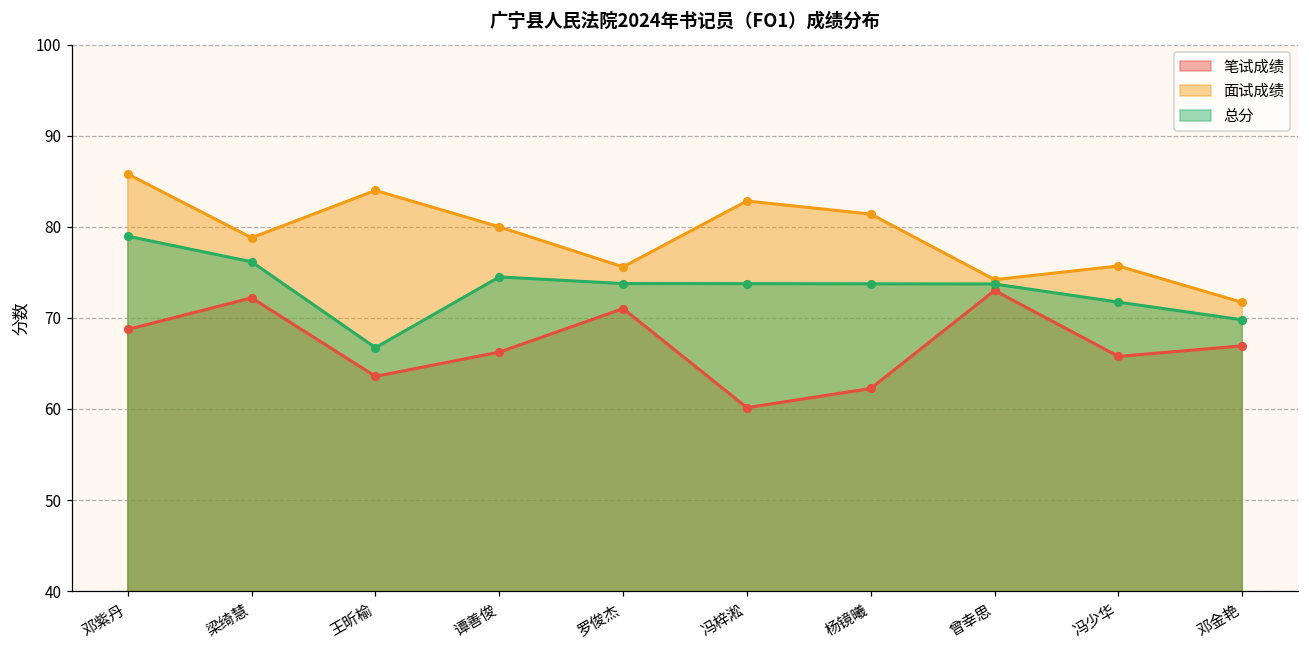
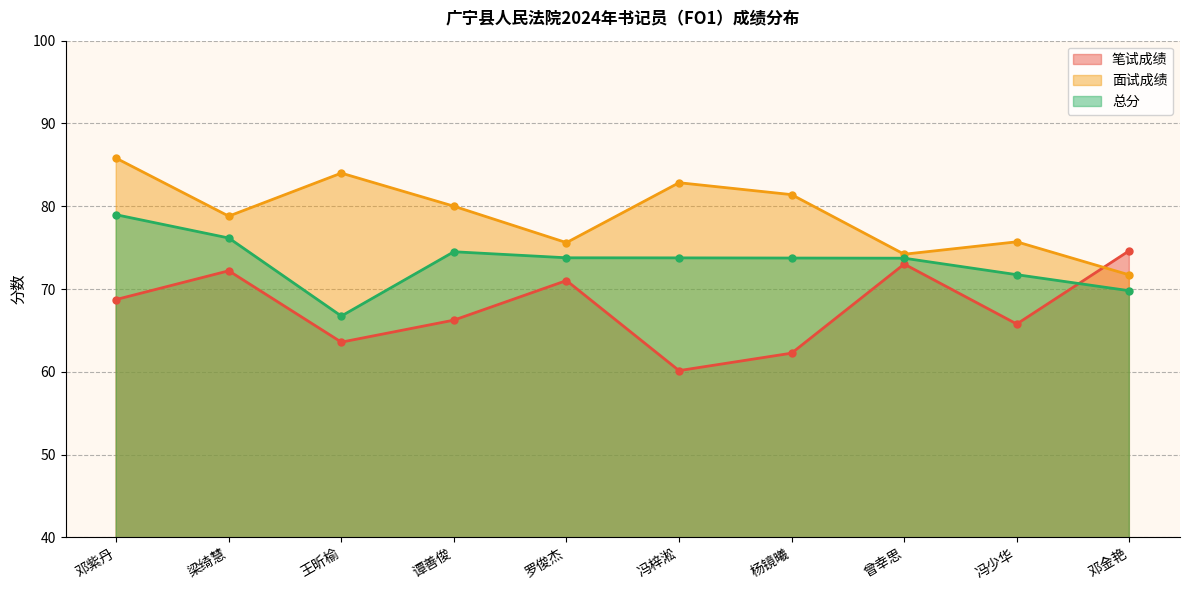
  {
    "笔试成绩": {
      "邓紫丹": 69,
      "梁绮慧": 72,
      "王昕榆": 64,
      "谭善俊": 66,
      "罗俊杰": 71,
      "冯梓淞": 60,
      "杨镜曦": 62,
      "曾幸思": 73,
      "冯少华": 66,
-     "邓金艳": 67
+     "邓金艳": 75
    },
    "面试成绩": {
      "邓紫丹": 86,
      "梁绮慧": 79,
      "王昕榆": 84,
      "谭善俊": 80,
      "罗俊杰": 76,
      "冯梓淞": 83,
      "杨镜曦": 81,
      "曾幸思": 74,
      "冯少华": 76,
      "邓金艳": 72
    },
    "总分": {
      "邓紫丹": 79,
      "梁绮慧": 76,
      "王昕榆": 67,
      "谭善俊": 75,
      "罗俊杰": 74,
      "冯梓淞": 74,
      "杨镜曦": 74,
      "曾幸思": 74,
      "冯少华": 72,
      "邓金艳": 70
    }
  }
